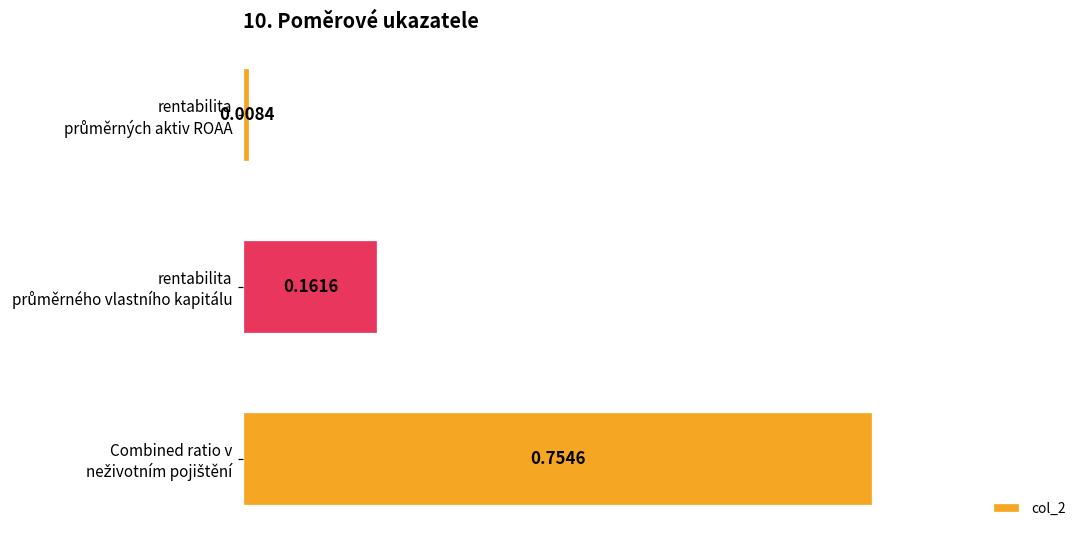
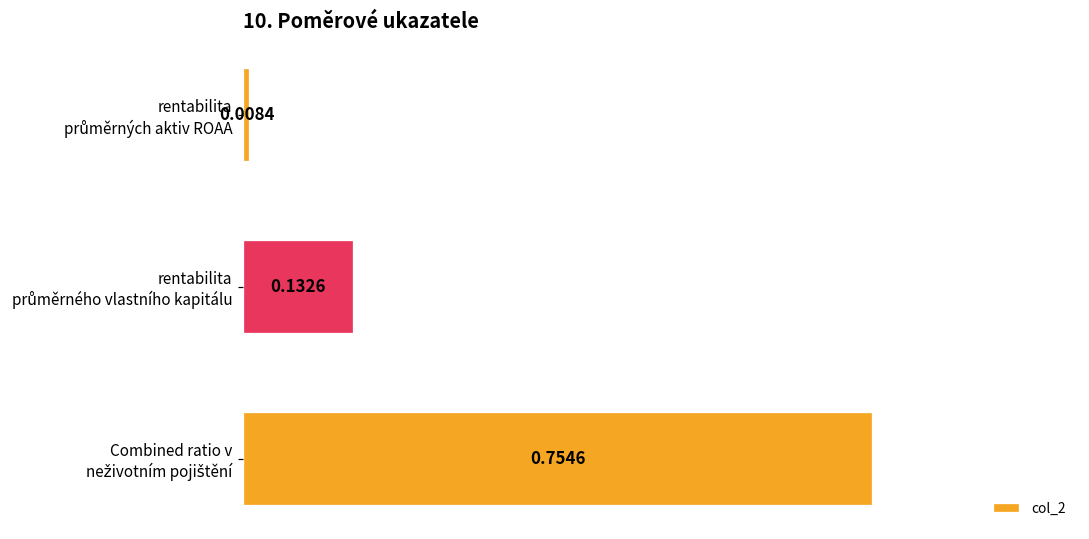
  {
    "rentabilita průměrných aktiv ROAA": 0.0084,
-   "rentabilita průměrného vlastního kapitálu": 0.1616,
+   "rentabilita průměrného vlastního kapitálu": 0.1326,
    "Combined ratio v neživotním pojištění": 0.7546
  }
